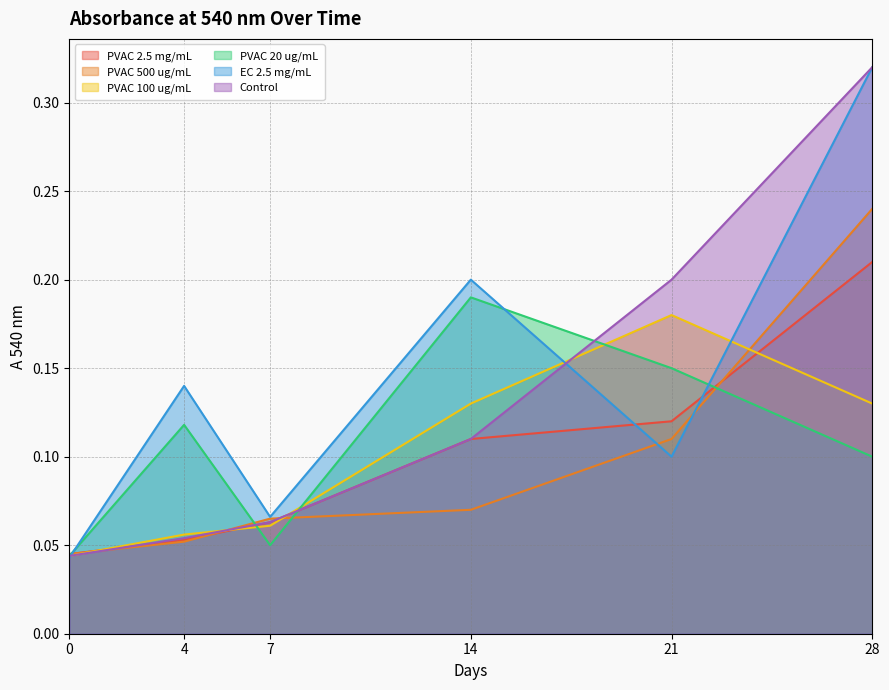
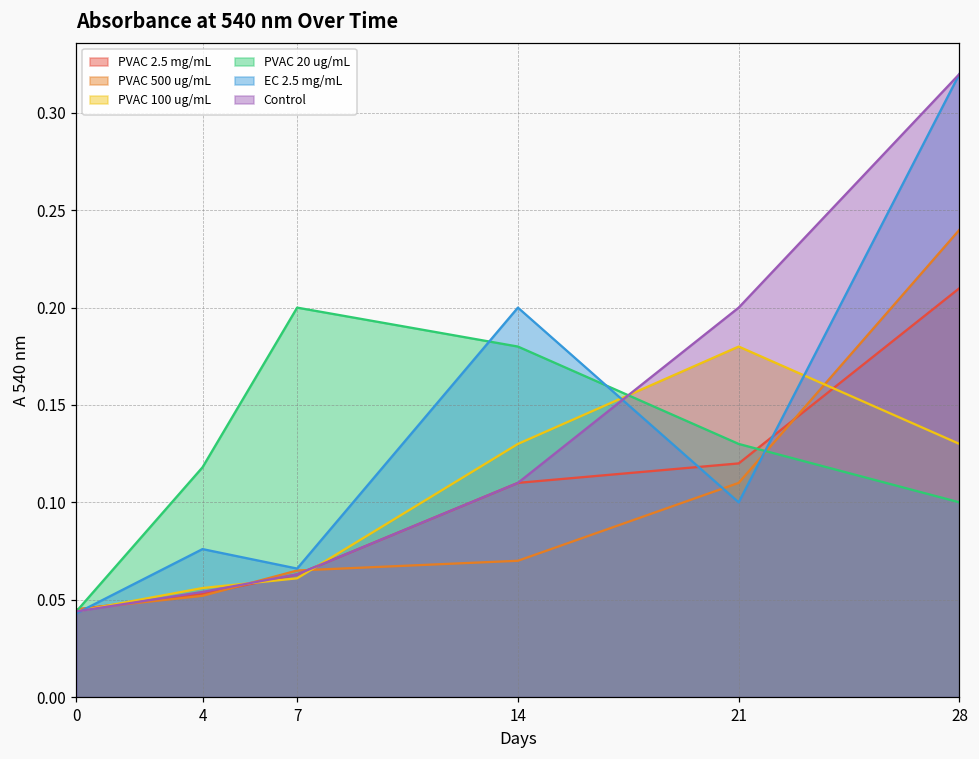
  {
    "PVAC 20 ug/mL": {
      "4": 0.118,
-     "7": 0.05,
-     "14": 0.19,
-     "21": 0.15,
+     "7": 0.20,
+     "14": 0.18,
+     "21": 0.13,
      "28": 0.10
    },
    "EC 2.5 mg/mL": {
-     "4": 0.140,
+     "4": 0.076,
      "14": 0.200,
      "21": 0.100
    },
    "Control": {
      "21": 0.200
    }
  }
